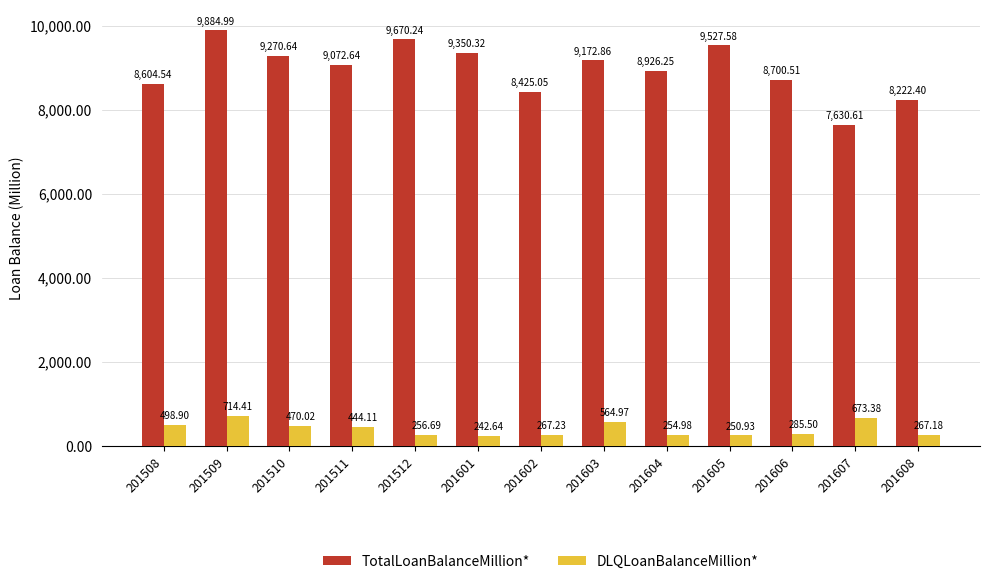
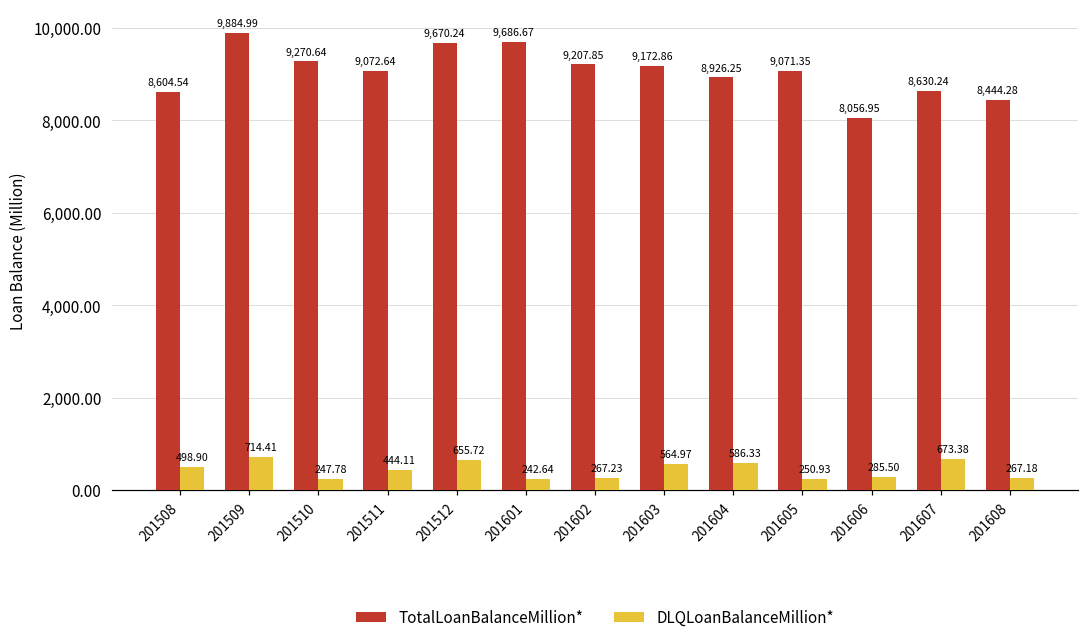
  {
    "TotalLoanBalanceMillion*": {
      "201508": "8,604.54",
      "201509": "9,884.99",
      "201510": "9,270.64",
      "201511": "9,072.64",
      "201512": "9,670.24",
-     "201601": "9,350.32",
-     "201602": "8,425.05",
+     "201601": "9,686.67",
+     "201602": "9,207.85",
      "201603": "9,172.86",
      "201604": "8,926.25",
-     "201605": "9,527.58",
-     "201606": "8,700.51",
-     "201607": "7,630.61",
-     "201608": "8,222.40"
+     "201605": "9,071.35",
+     "201606": "8,056.95",
+     "201607": "8,630.24",
+     "201608": "8,444.28"
    },
    "DLQLoanBalanceMillion*": {
      "201508": "498.90",
      "201509": "714.41",
-     "201510": "470.02",
+     "201510": "247.78",
      "201511": "444.11",
-     "201512": "256.69",
+     "201512": "655.72",
      "201601": "242.64",
      "201602": "267.23",
      "201603": "564.97",
-     "201604": "254.98",
+     "201604": "586.33",
      "201605": "250.93",
      "201606": "285.50",
      "201607": "673.38",
      "201608": "267.18"
    }
  }
